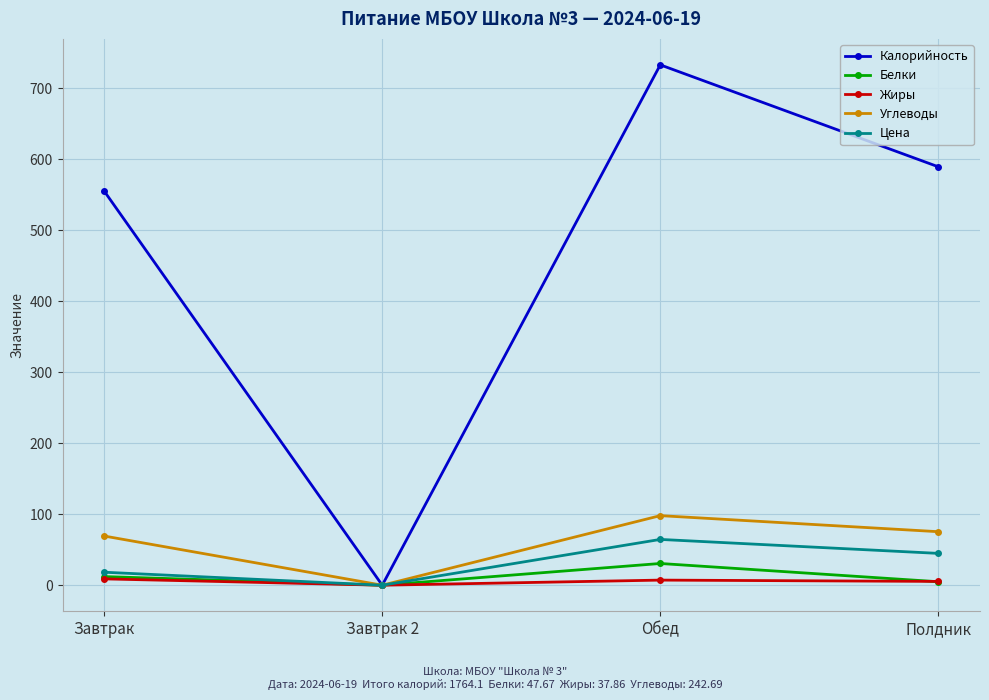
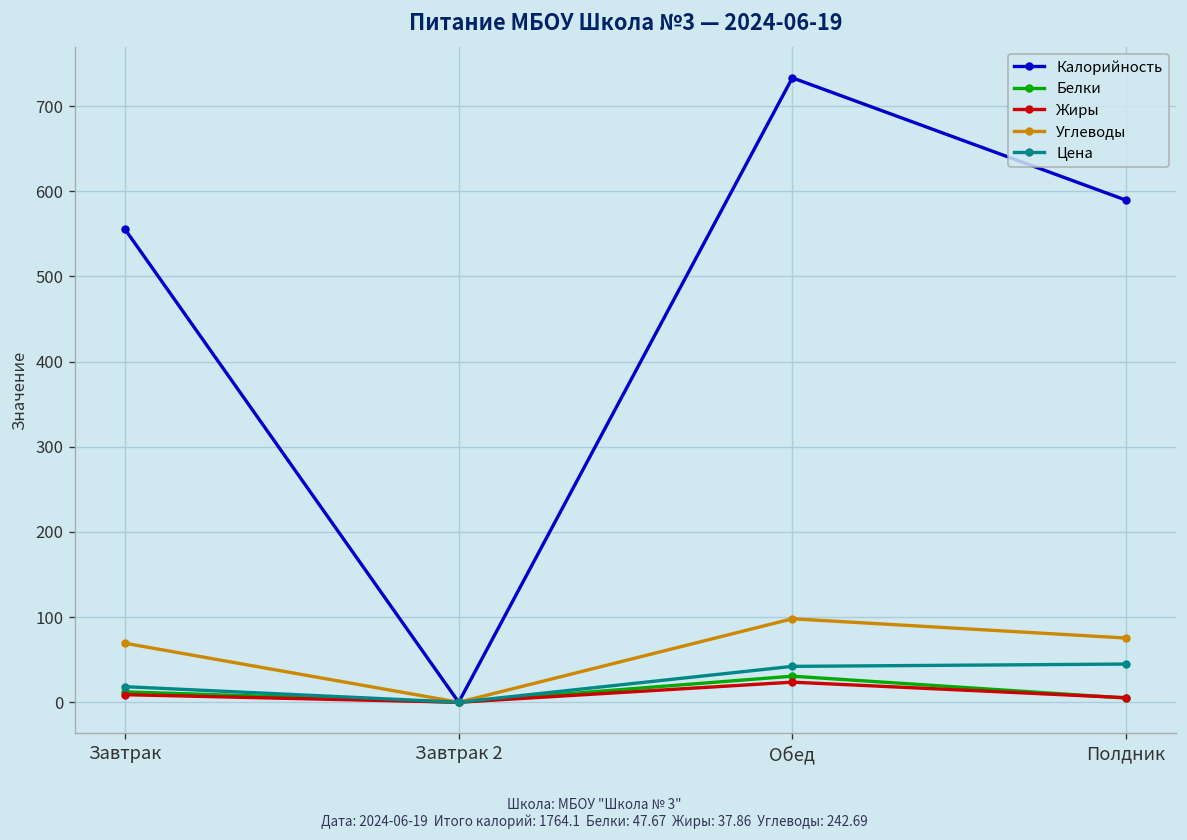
  {
    "Калорийность": {
      "Завтрак": 560,
      "Обед": 730,
      "Полдник": 590
    },
    "Белки": {
      "Обед": 30
    },
    "Жиры": {
-     "Обед": 10
+     "Обед": 20
    },
    "Углеводы": {
      "Завтрак": 70,
      "Обед": 100,
      "Полдник": 80
    },
    "Цена": {
      "Завтрак": 20,
-     "Обед": 60,
+     "Обед": 40,
      "Полдник": 40
    }
  }
